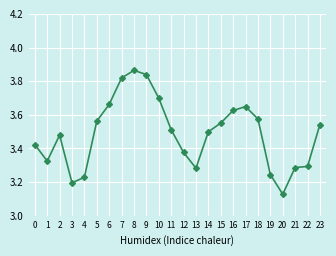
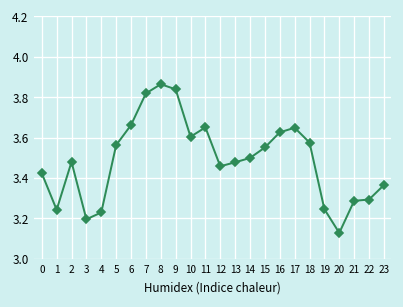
  {
    "0": 3.42,
-   "1": 3.32,
+   "1": 3.24,
    "2": 3.48,
    "3": 3.19,
    "4": 3.23,
    "5": 3.56,
    "6": 3.66,
    "7": 3.82,
    "8": 3.86,
    "9": 3.84,
-   "10": 3.70,
-   "11": 3.51,
-   "12": 3.38,
-   "13": 3.28,
+   "10": 3.60,
+   "11": 3.65,
+   "12": 3.46,
+   "13": 3.48,
    "14": 3.50,
    "15": 3.55,
    "16": 3.63,
    "17": 3.65,
    "18": 3.58,
    "19": 3.24,
    "20": 3.13,
    "21": 3.29,
    "22": 3.29,
-   "23": 3.54
+   "23": 3.36
  }
